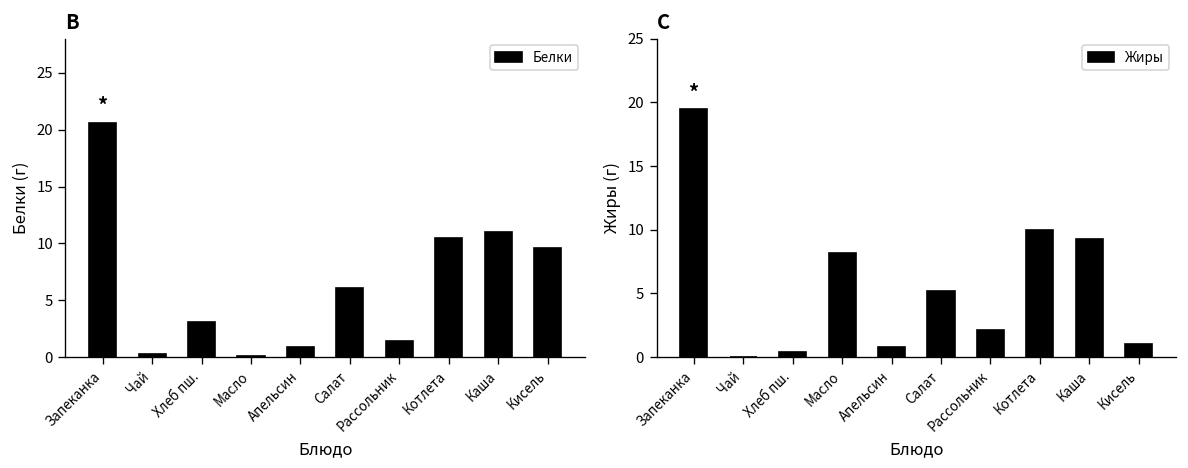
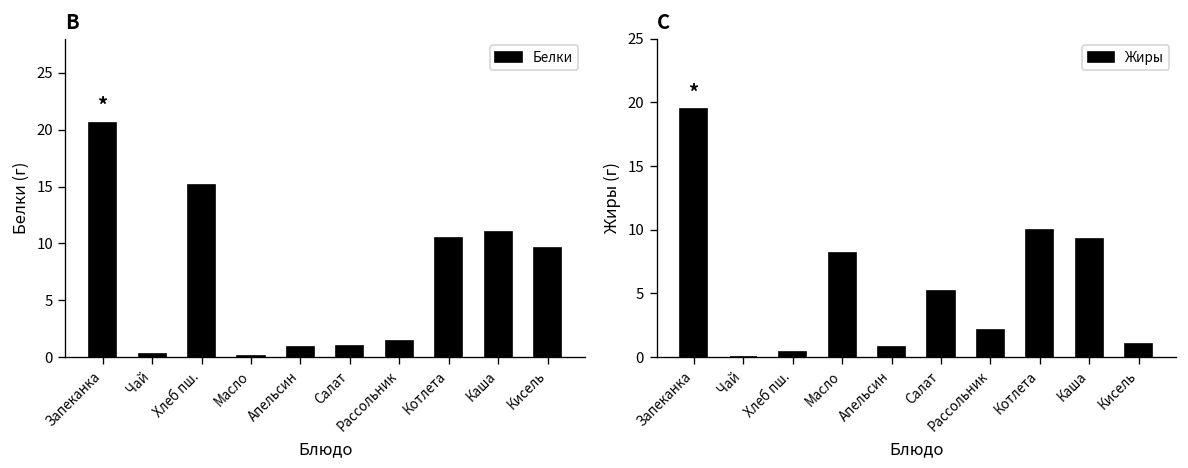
  {
    "B": {
      "Запеканка": 21,
      "Чай": 0,
-     "Хлеб пш.": 3,
+     "Хлеб пш.": 15,
      "Апельсин": 1,
-     "Салат": 6,
+     "Салат": 1,
      "Рассольник": 1,
      "Котлета": 11,
      "Каша": 11,
      "Кисель": 10
    },
    "C": {
      "Запеканка": 19.5,
      "Чай": 0.0,
      "Хлеб пш.": 0.4,
      "Масло": 8.2,
      "Апельсин": 0.8,
      "Салат": 5.2,
      "Рассольник": 2.1,
      "Котлета": 10.0,
      "Каша": 9.3,
      "Кисель": 1.0
    }
  }
